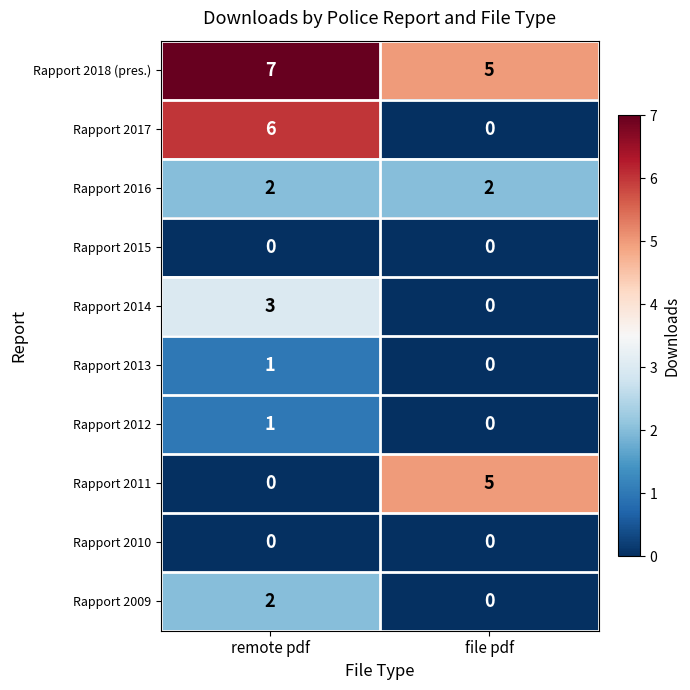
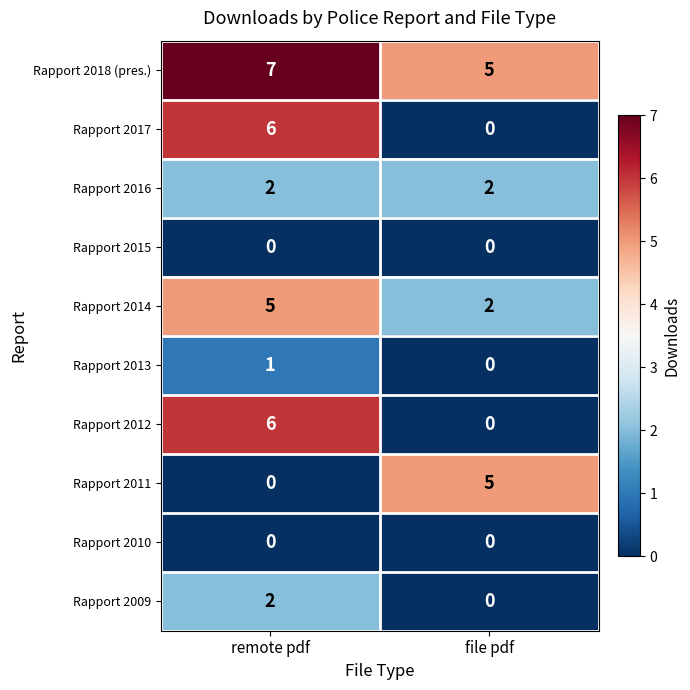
  {
    "Rapport 2018 (pres.)": {
      "remote pdf": 7,
      "file pdf": 5
    },
    "Rapport 2017": {
      "remote pdf": 6,
      "file pdf": 0
    },
    "Rapport 2016": {
      "remote pdf": 2,
      "file pdf": 2
    },
    "Rapport 2015": {
      "remote pdf": 0,
      "file pdf": 0
    },
    "Rapport 2014": {
-     "remote pdf": 3,
-     "file pdf": 0
+     "remote pdf": 5,
+     "file pdf": 2
    },
    "Rapport 2013": {
      "remote pdf": 1,
      "file pdf": 0
    },
    "Rapport 2012": {
-     "remote pdf": 1,
+     "remote pdf": 6,
      "file pdf": 0
    },
    "Rapport 2011": {
      "remote pdf": 0,
      "file pdf": 5
    },
    "Rapport 2010": {
      "remote pdf": 0,
      "file pdf": 0
    },
    "Rapport 2009": {
      "remote pdf": 2,
      "file pdf": 0
    }
  }
